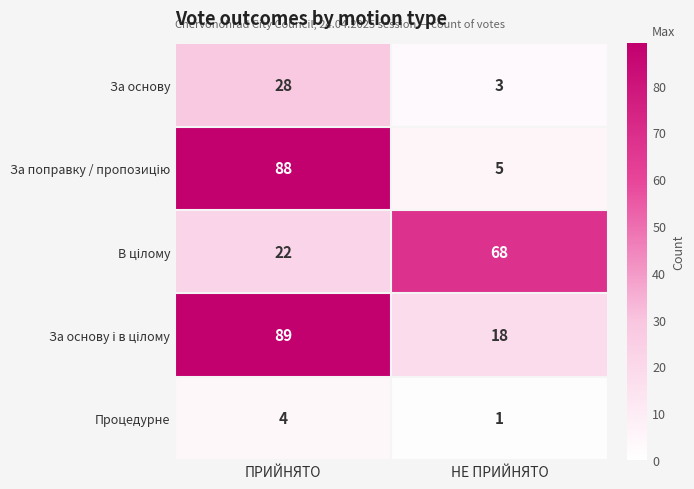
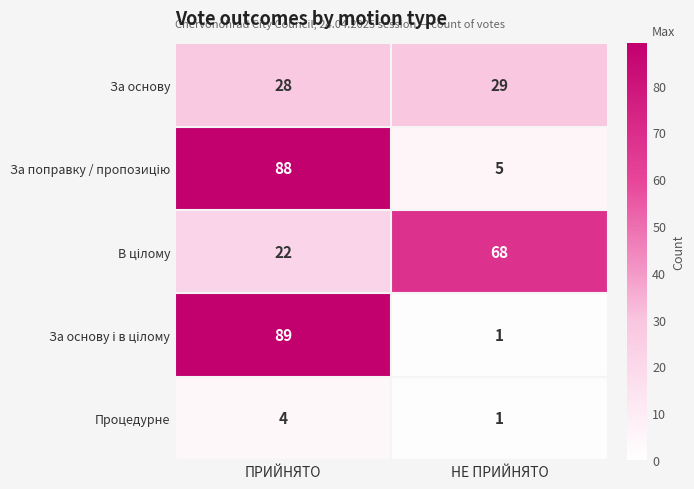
  {
    "За основу": {
      "ПРИЙНЯТО": 28,
-     "НЕ ПРИЙНЯТО": 3
+     "НЕ ПРИЙНЯТО": 29
    },
    "За поправку / пропозицію": {
      "ПРИЙНЯТО": 88,
      "НЕ ПРИЙНЯТО": 5
    },
    "В цілому": {
      "ПРИЙНЯТО": 22,
      "НЕ ПРИЙНЯТО": 68
    },
    "За основу і в цілому": {
      "ПРИЙНЯТО": 89,
-     "НЕ ПРИЙНЯТО": 18
+     "НЕ ПРИЙНЯТО": 1
    },
    "Процедурне": {
      "ПРИЙНЯТО": 4,
      "НЕ ПРИЙНЯТО": 1
    }
  }
